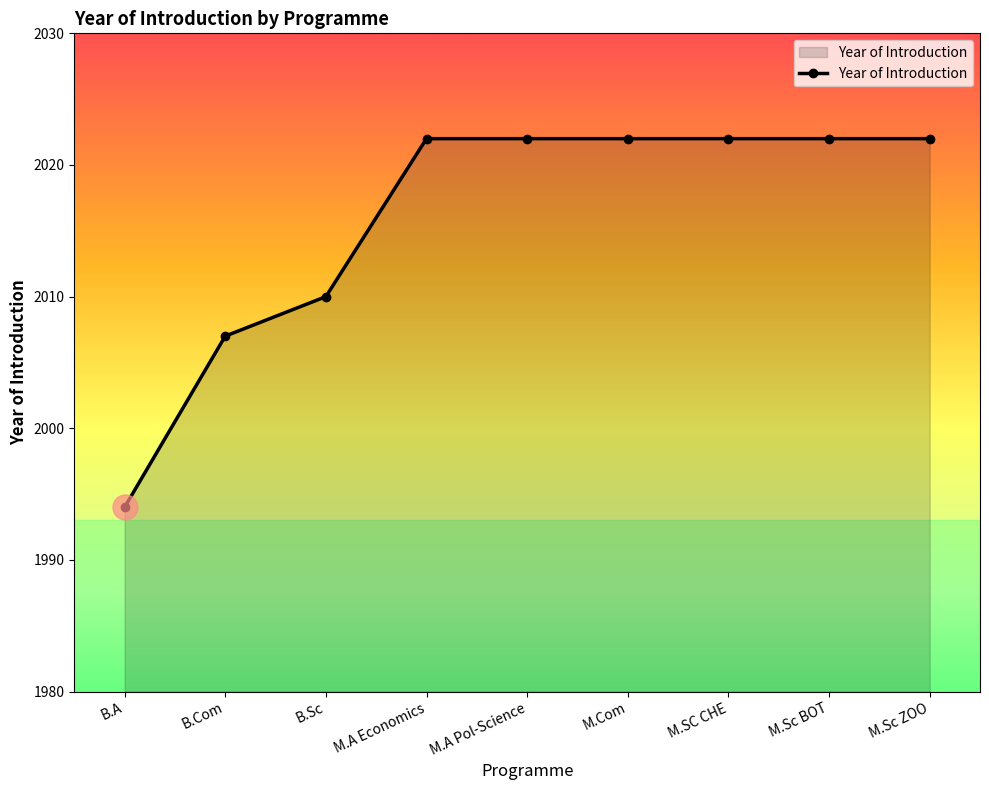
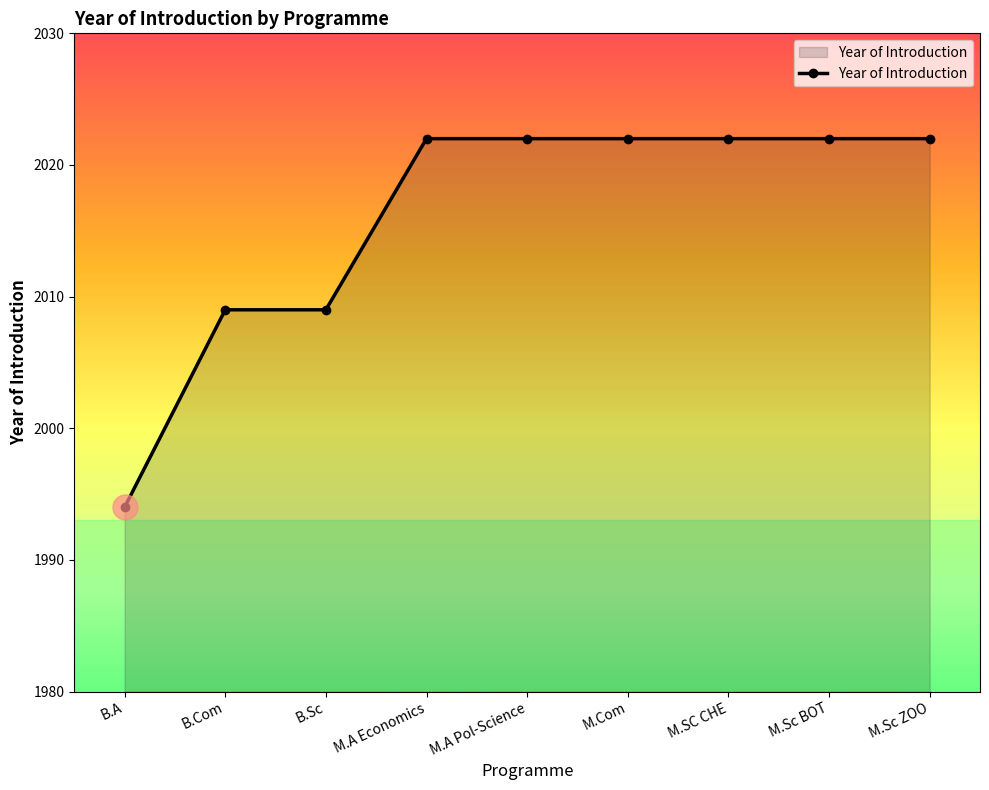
  {
    "Year of Introduction": {
-     "B.Com": 2007,
-     "B.Sc": 2010,
+     "B.Com": 2009,
+     "B.Sc": 2009,
      "M.A Economics": 2022,
      "M.A Pol-Science": 2022,
      "M.Com": 2022,
      "M.SC CHE": 2022,
      "M.Sc BOT": 2022,
      "M.Sc ZOO": 2022
    }
  }
